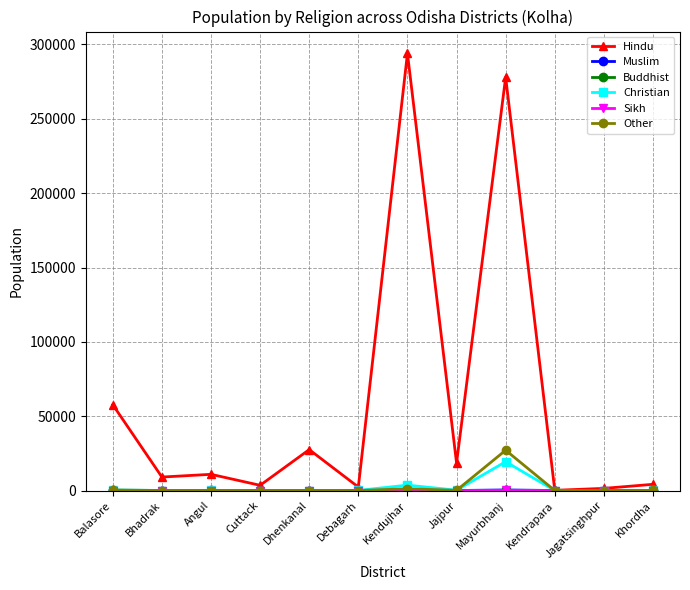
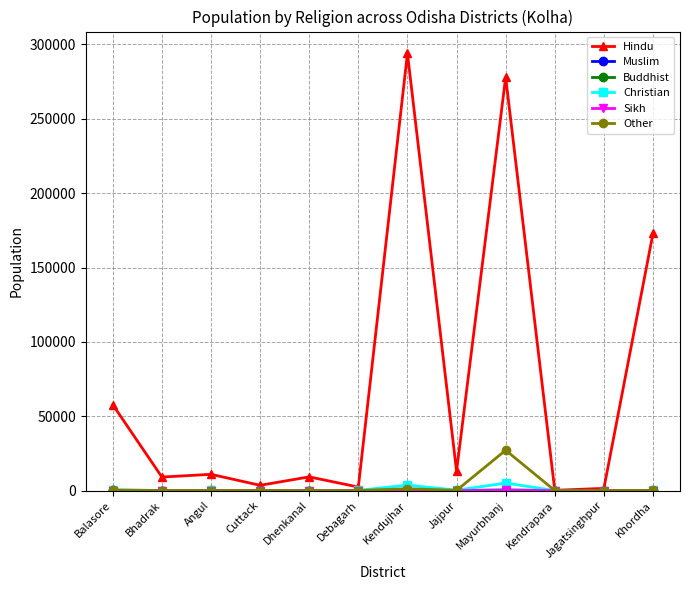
  {
    "Hindu": {
      "Balasore": 58000,
      "Bhadrak": 9000,
      "Angul": 11000,
      "Cuttack": 4000,
-     "Dhenkanal": 28000,
+     "Dhenkanal": 9000,
      "Debagarh": 2000,
      "Kendujhar": 294000,
-     "Jajpur": 19000,
+     "Jajpur": 13000,
      "Mayurbhanj": 278000,
-     "Khordha": 4000
+     "Khordha": 173000
    },
    "Sikh": {
      "Mayurbhanj": 0
    },
    "Christian": {
      "Kendujhar": 4000,
-     "Mayurbhanj": 19000
+     "Mayurbhanj": 5000
    },
    "Other": {
      "Mayurbhanj": 27000
    }
  }
